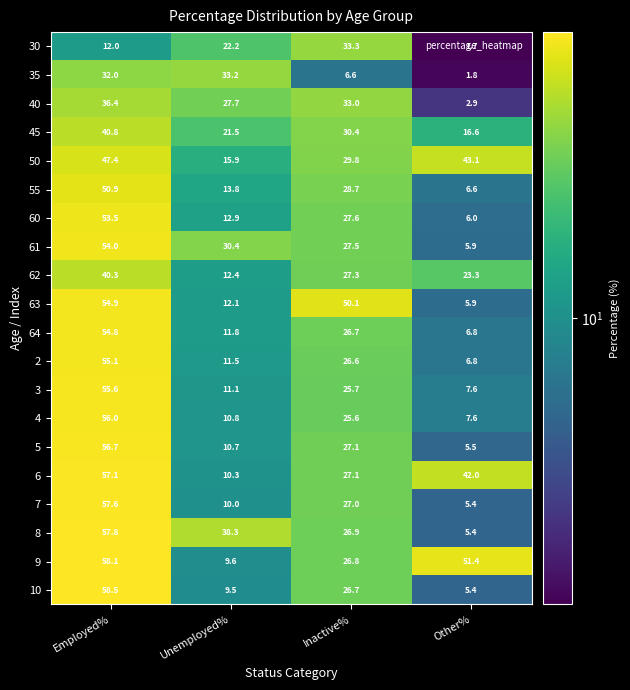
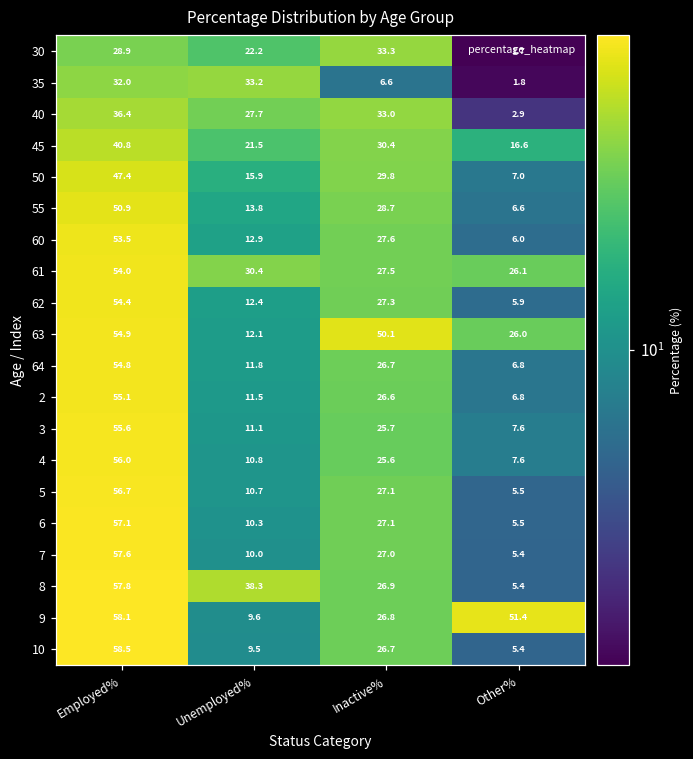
  {
    "30": {
-     "Employed%": 12.0,
+     "Employed%": 28.9,
      "Unemployed%": 22.2,
      "Inactive%": 33.3
    },
    "35": {
      "Employed%": 32.0,
      "Unemployed%": 33.2,
      "Inactive%": 6.6,
      "Other%": 1.8
    },
    "40": {
      "Employed%": 36.4,
      "Unemployed%": 27.7,
      "Inactive%": 33.0,
      "Other%": 2.9
    },
    "45": {
      "Employed%": 40.8,
      "Unemployed%": 21.5,
      "Inactive%": 30.4,
      "Other%": 16.6
    },
    "50": {
      "Employed%": 47.4,
      "Unemployed%": 15.9,
      "Inactive%": 29.8,
-     "Other%": 43.1
+     "Other%": 7.0
    },
    "55": {
      "Employed%": 50.9,
      "Unemployed%": 13.8,
      "Inactive%": 28.7,
      "Other%": 6.6
    },
    "60": {
      "Employed%": 53.5,
      "Unemployed%": 12.9,
      "Inactive%": 27.6,
      "Other%": 6.0
    },
    "61": {
      "Employed%": 54.0,
      "Unemployed%": 30.4,
      "Inactive%": 27.5,
-     "Other%": 5.9
+     "Other%": 26.1
    },
    "62": {
-     "Employed%": 40.3,
+     "Employed%": 54.4,
      "Unemployed%": 12.4,
      "Inactive%": 27.3,
-     "Other%": 23.3
+     "Other%": 5.9
    },
    "63": {
      "Employed%": 54.9,
      "Unemployed%": 12.1,
      "Inactive%": 50.1,
-     "Other%": 5.9
+     "Other%": 26.0
    },
    "64": {
      "Employed%": 54.8,
      "Unemployed%": 11.8,
      "Inactive%": 26.7,
      "Other%": 6.8
    },
    "2": {
      "Employed%": 55.1,
      "Unemployed%": 11.5,
      "Inactive%": 26.6,
      "Other%": 6.8
    },
    "3": {
      "Employed%": 55.6,
      "Unemployed%": 11.1,
      "Inactive%": 25.7,
      "Other%": 7.6
    },
    "4": {
      "Employed%": 56.0,
      "Unemployed%": 10.8,
      "Inactive%": 25.6,
      "Other%": 7.6
    },
    "5": {
      "Employed%": 56.7,
      "Unemployed%": 10.7,
      "Inactive%": 27.1,
      "Other%": 5.5
    },
    "6": {
      "Employed%": 57.1,
      "Unemployed%": 10.3,
      "Inactive%": 27.1,
-     "Other%": 42.0
+     "Other%": 5.5
    },
    "7": {
      "Employed%": 57.6,
      "Unemployed%": 10.0,
      "Inactive%": 27.0,
      "Other%": 5.4
    },
    "8": {
      "Employed%": 57.8,
      "Unemployed%": 38.3,
      "Inactive%": 26.9,
      "Other%": 5.4
    },
    "9": {
      "Employed%": 58.1,
      "Unemployed%": 9.6,
      "Inactive%": 26.8,
      "Other%": 51.4
    },
    "10": {
      "Employed%": 58.5,
      "Unemployed%": 9.5,
      "Inactive%": 26.7,
      "Other%": 5.4
    }
  }
